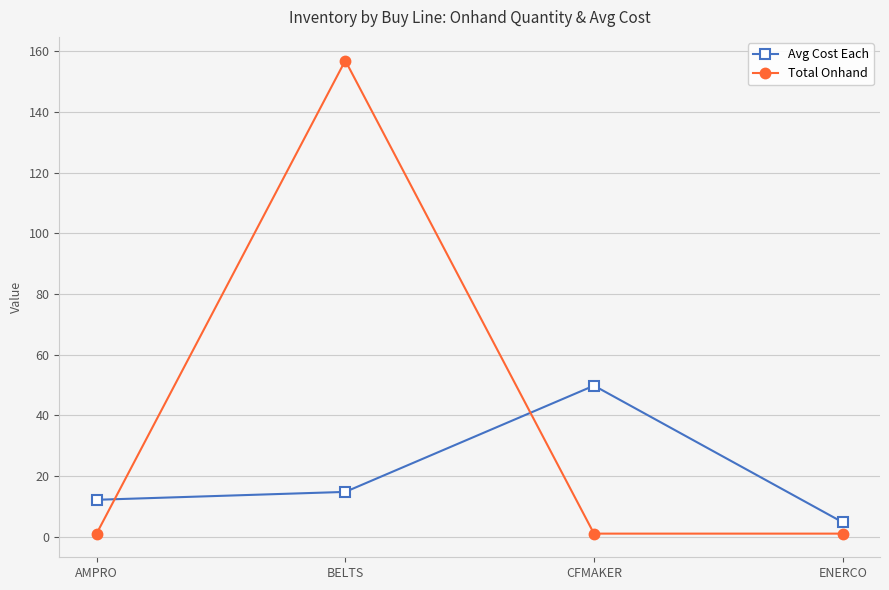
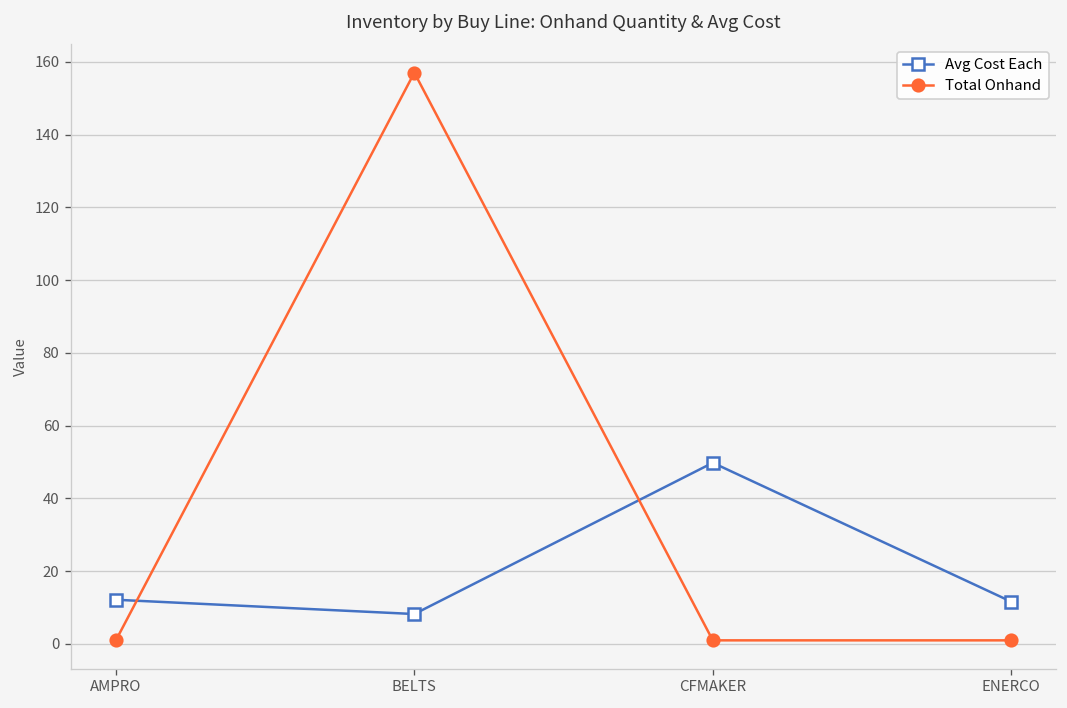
  {
    "Avg Cost Each": {
      "AMPRO": 12,
-     "BELTS": 15,
+     "BELTS": 8,
      "CFMAKER": 50,
-     "ENERCO": 5
+     "ENERCO": 12
    },
    "Total Onhand": {
      "AMPRO": 1,
      "BELTS": 157,
      "CFMAKER": 1,
      "ENERCO": 1
    }
  }
